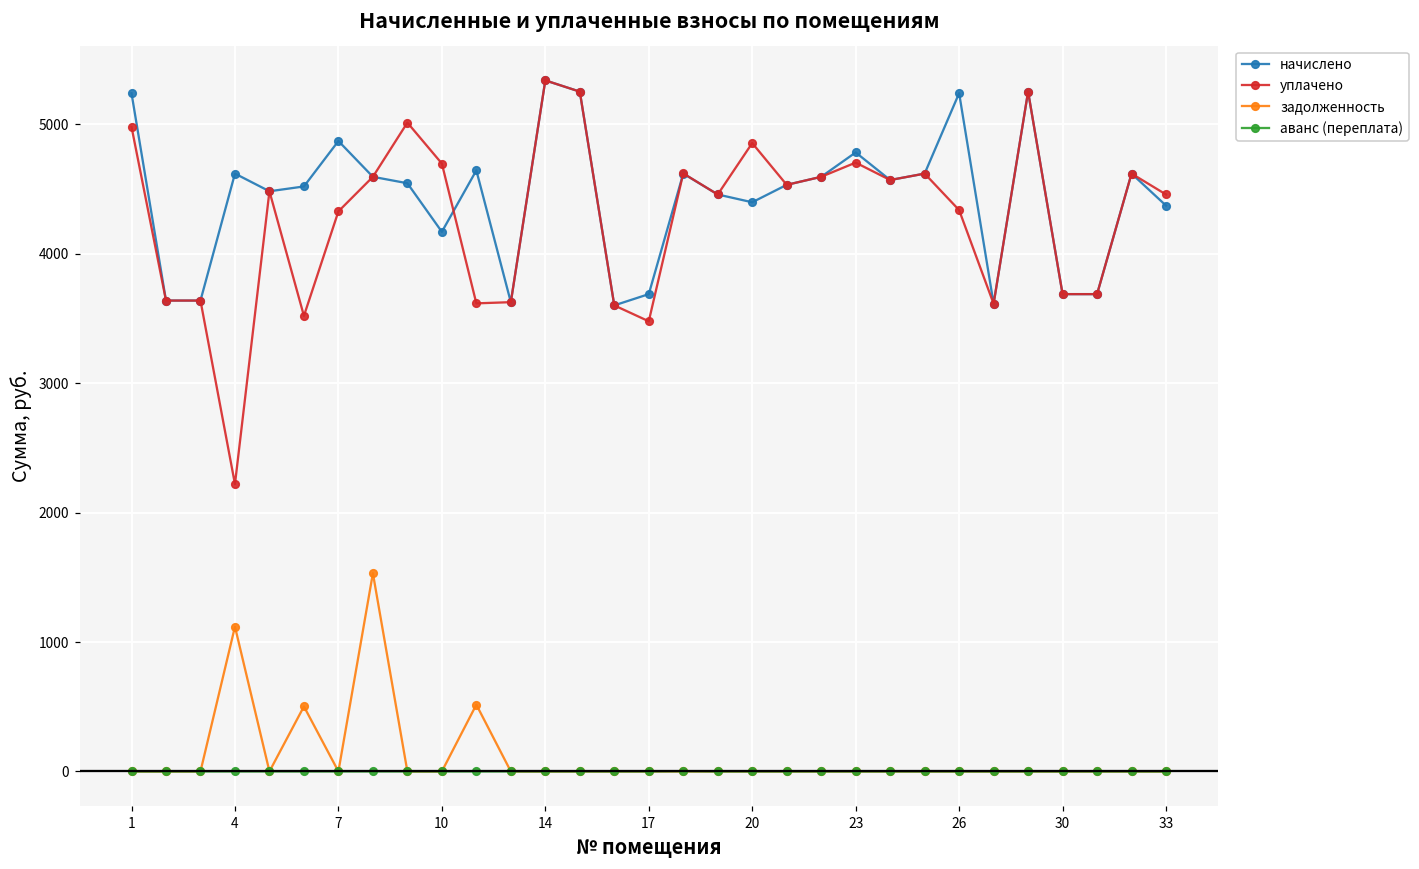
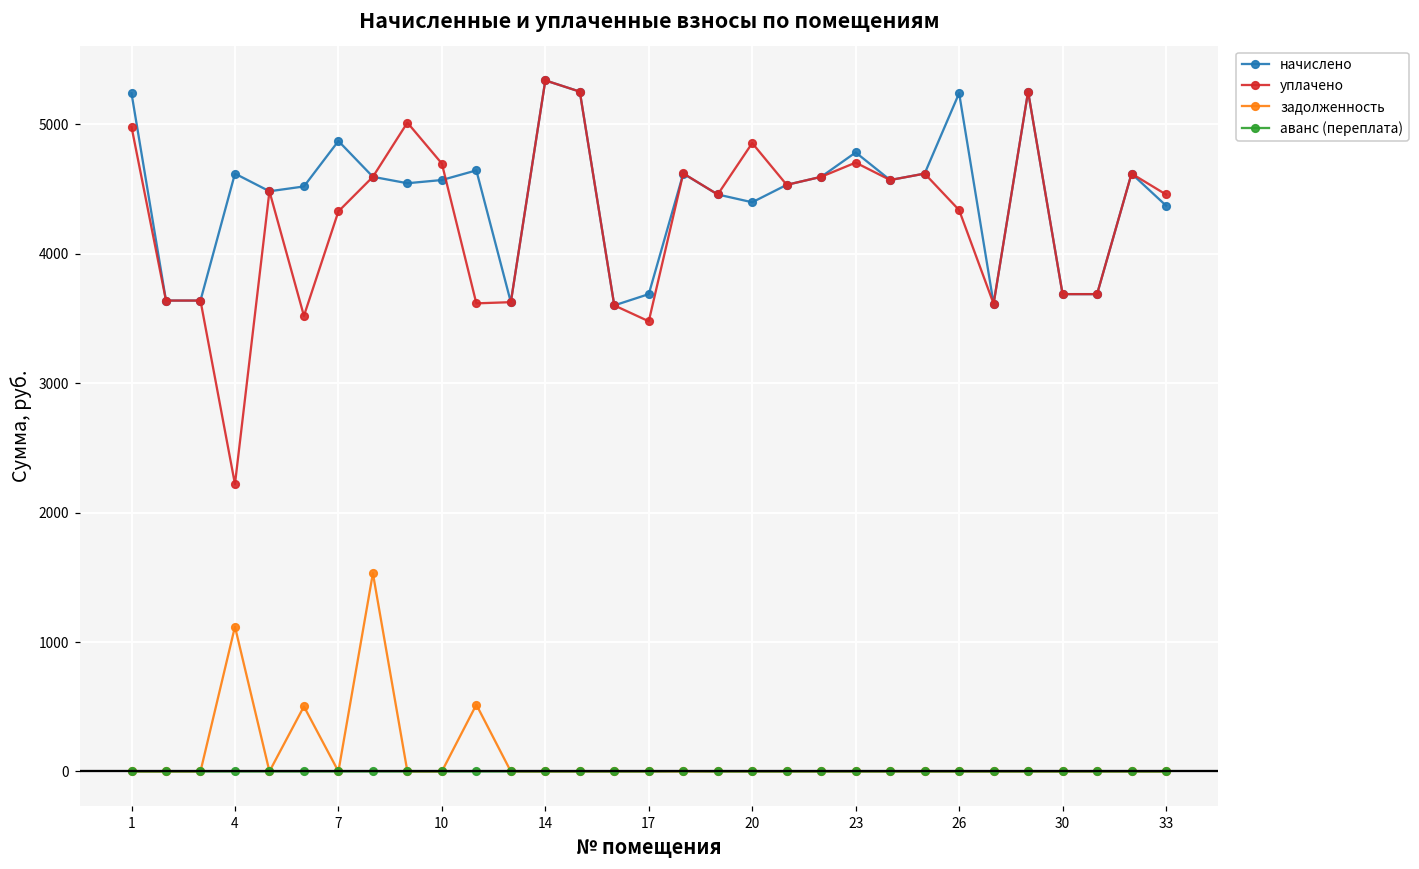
  {
    "начислено": {
      "1": 5240,
      "4": 4620,
      "7": 4870,
-     "10": 4170,
+     "10": 4570,
      "17": 3690,
      "20": 4400,
      "23": 4780,
      "26": 5240,
      "33": 4370
    },
    "уплачено": {
      "1": 4980,
      "4": 2220,
      "7": 4330,
      "10": 4700,
      "17": 3480,
      "20": 4860,
      "23": 4710,
      "26": 4340,
      "33": 4460
    },
    "задолженность": {
      "4": 1120
    },
    "аванс (переплата)": {
      "4": 0
    }
  }
